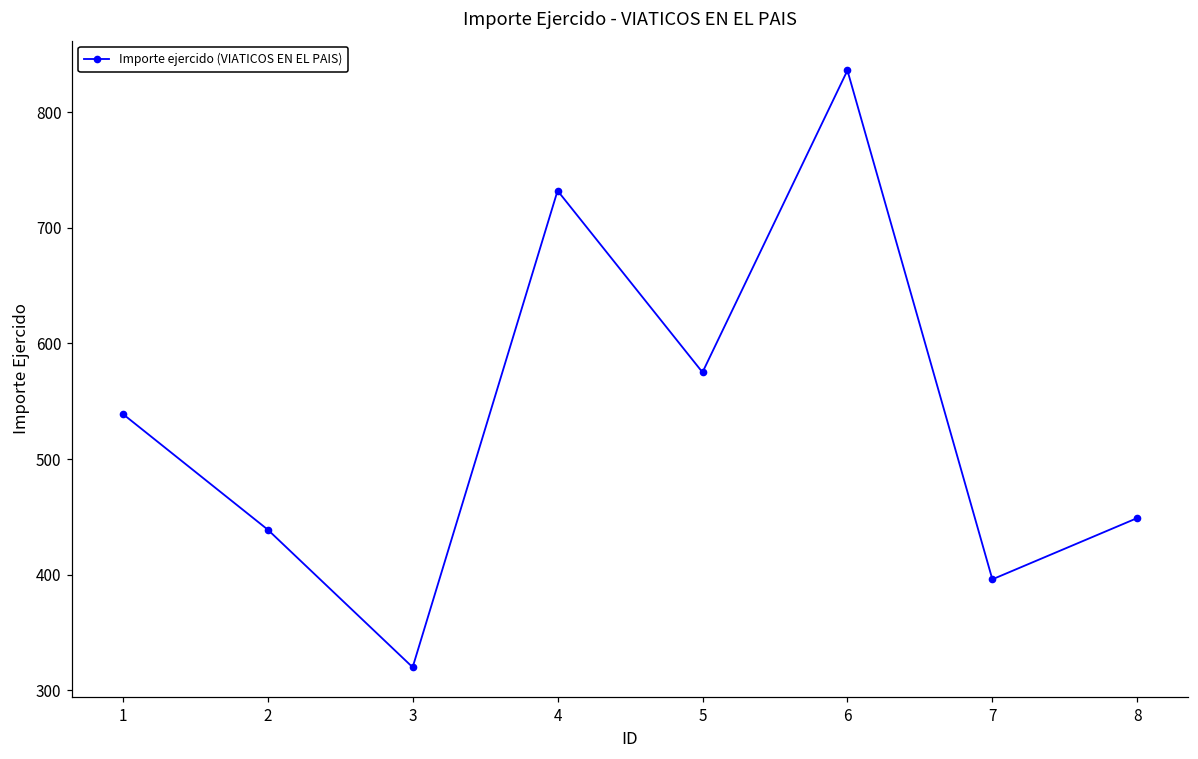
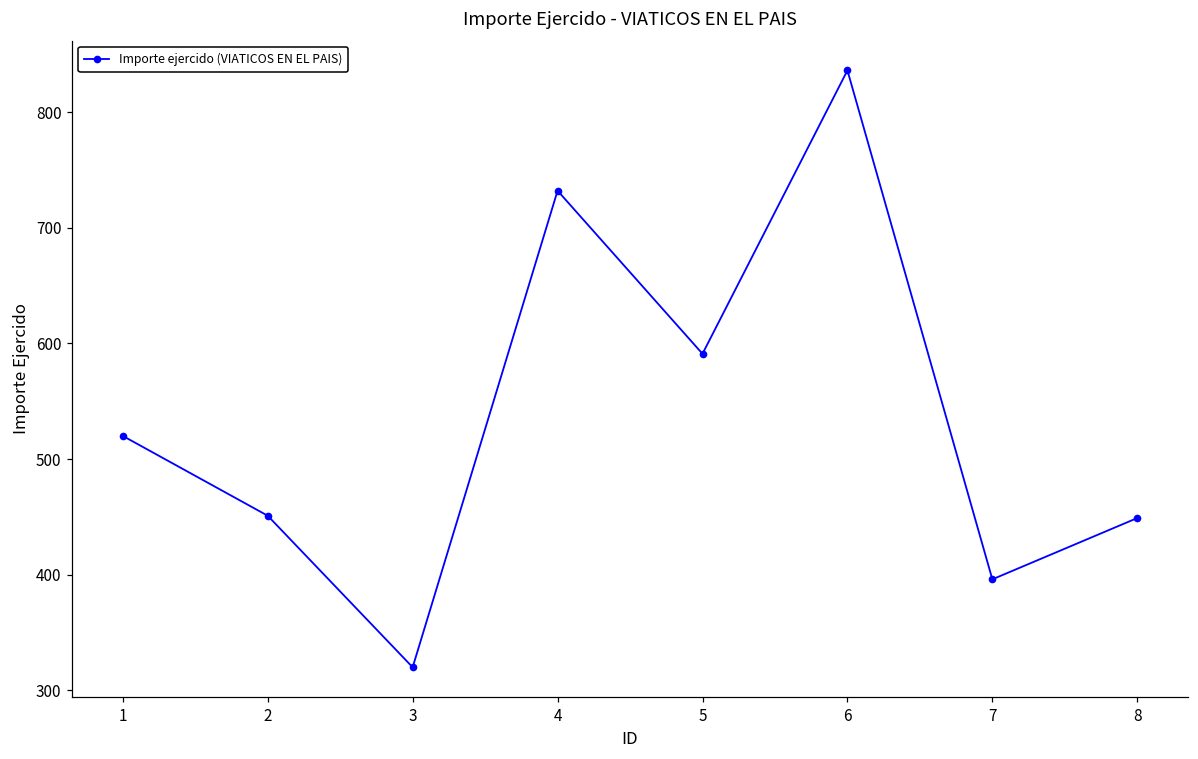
  {
-   "1": 539,
-   "2": 439,
+   "1": 520,
+   "2": 451,
    "3": 320,
    "4": 732,
-   "5": 575,
+   "5": 591,
    "6": 836,
    "7": 396,
    "8": 449
  }
